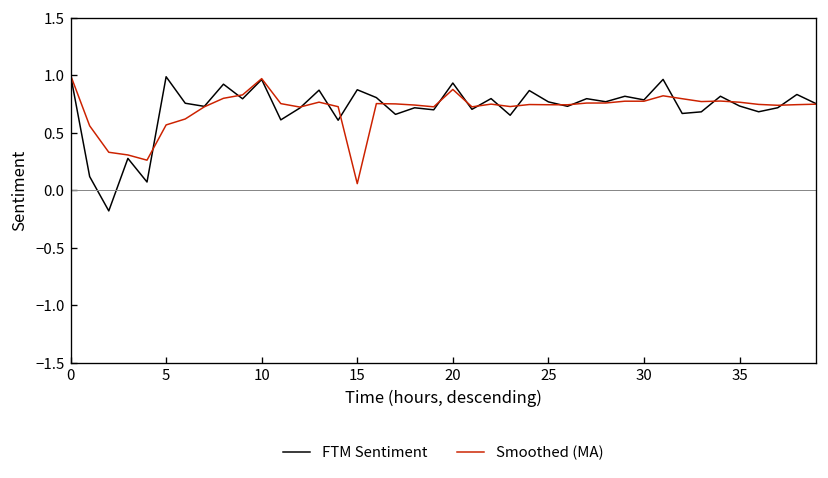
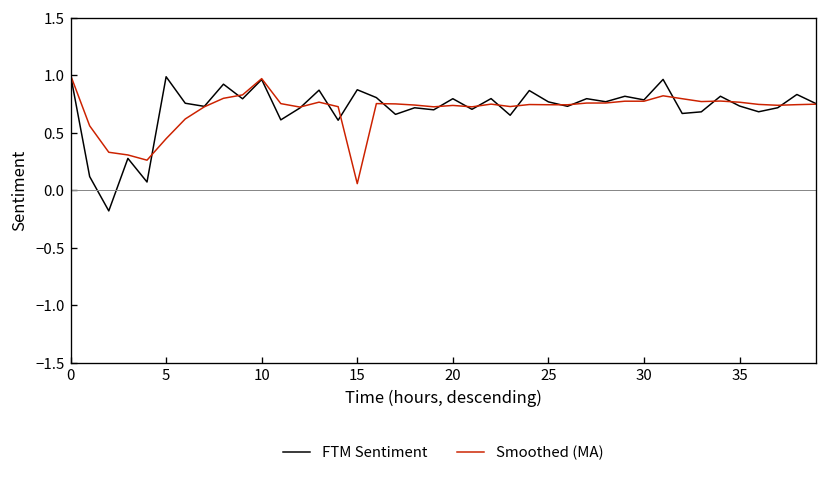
  {
    "FTM Sentiment": {
      "5": 1.0,
      "15": 0.9,
-     "20": 0.9,
+     "20": 0.8,
      "35": 0.7
    },
    "Smoothed (MA)": {
-     "5": 0.6,
+     "5": 0.4,
      "15": 0.1,
-     "20": 0.9,
+     "20": 0.7,
      "35": 0.8
    }
  }
